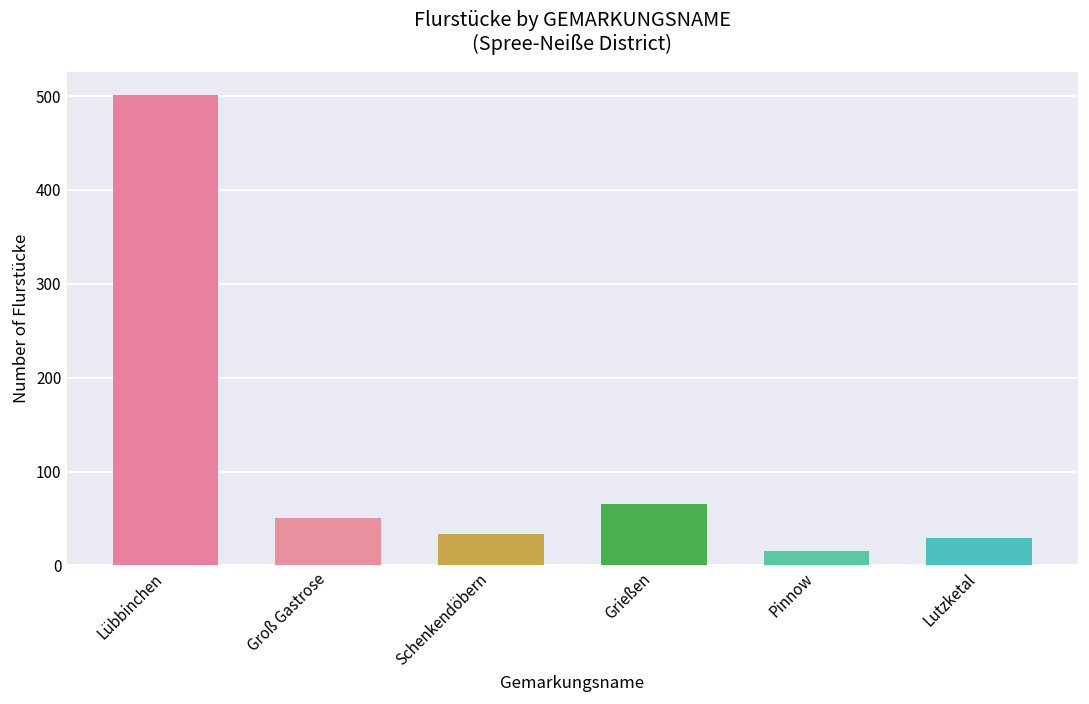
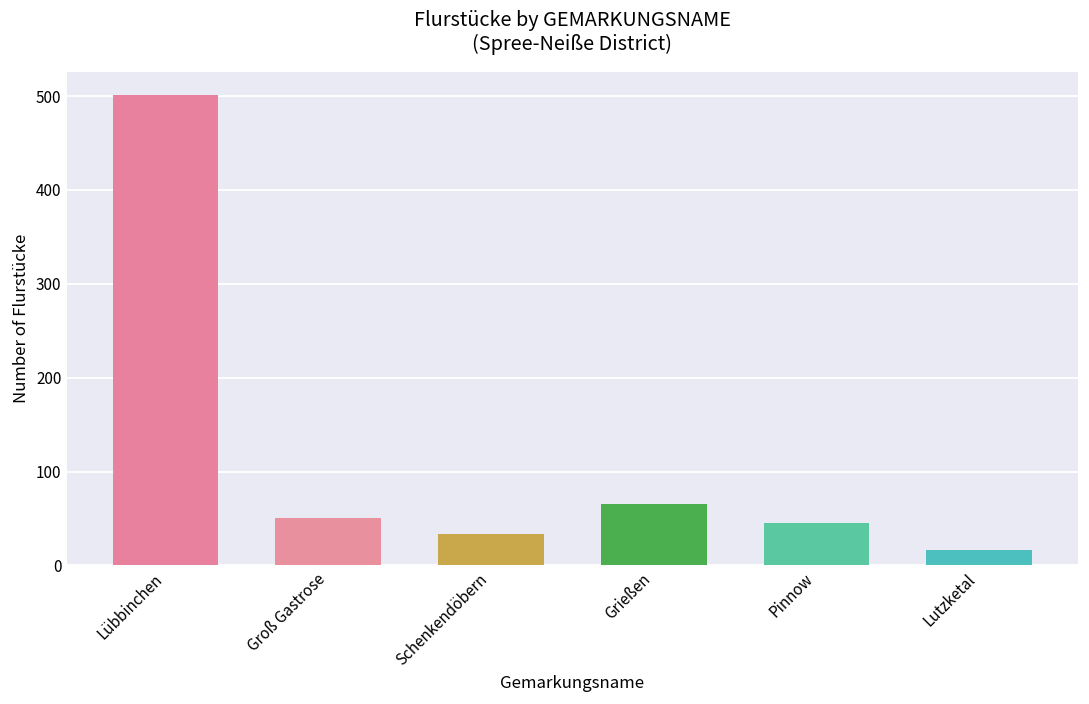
  {
    "Lübbinchen": 500,
    "Groß Gastrose": 50,
    "Schenkendöbern": 30,
    "Grießen": 70,
-   "Pinnow": 20,
-   "Lutzketal": 30
+   "Pinnow": 50,
+   "Lutzketal": 20
  }
